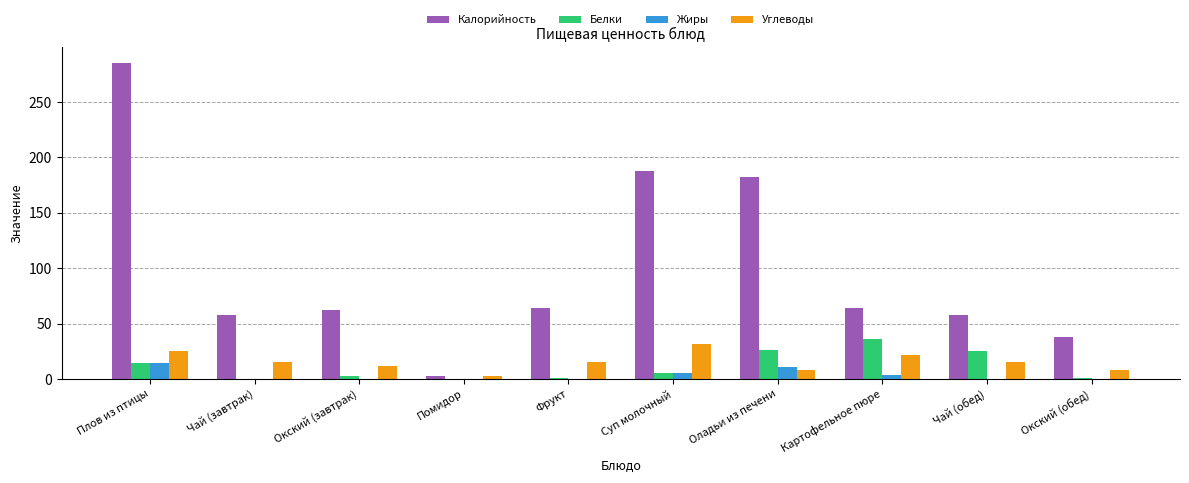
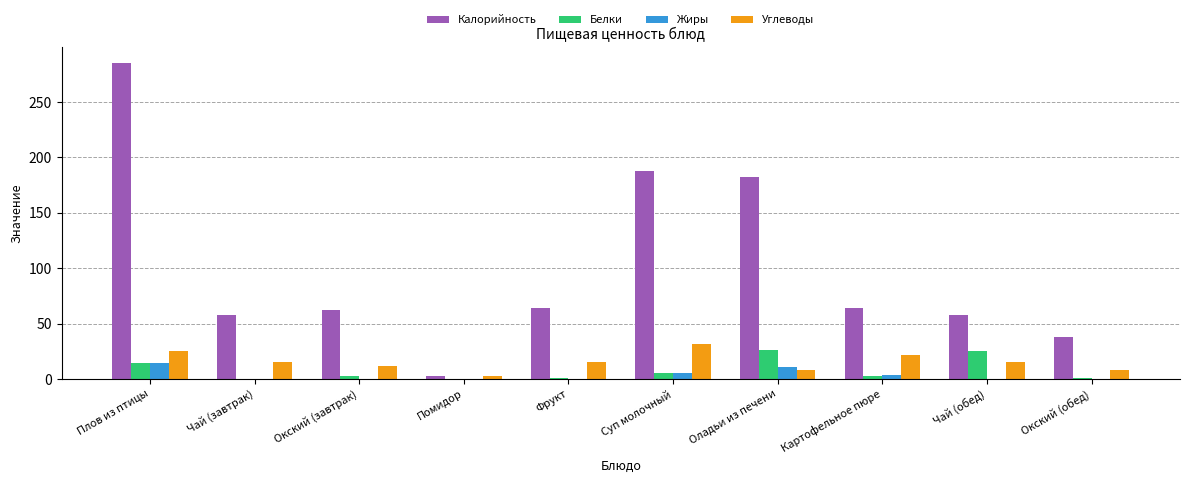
  {
    "Калорийность": {
      "Плов из птицы": 285,
      "Чай (завтрак)": 58,
      "Окский (завтрак)": 62,
      "Помидор": 3,
      "Фрукт": 64,
      "Суп молочный": 188,
      "Оладьи из печени": 182,
      "Картофельное пюре": 64,
      "Чай (обед)": 58,
      "Окский (обед)": 38
    },
    "Белки": {
      "Плов из птицы": 15,
      "Чай (завтрак)": 0,
      "Окский (завтрак)": 2,
      "Суп молочный": 6,
      "Оладьи из печени": 26,
-     "Картофельное пюре": 36,
+     "Картофельное пюре": 3,
      "Чай (обед)": 25
    },
    "Жиры": {
      "Плов из птицы": 15,
      "Чай (завтрак)": 0,
      "Помидор": 0,
      "Фрукт": 0,
      "Суп молочный": 5,
      "Оладьи из печени": 11,
      "Картофельное пюре": 4,
      "Чай (обед)": 0,
      "Окский (обед)": 0
    },
    "Углеводы": {
      "Плов из птицы": 25,
      "Чай (завтрак)": 15,
      "Окский (завтрак)": 12,
      "Помидор": 3,
      "Фрукт": 16,
      "Суп молочный": 31,
      "Оладьи из печени": 8,
      "Картофельное пюре": 22,
      "Чай (обед)": 15,
      "Окский (обед)": 8
    }
  }
